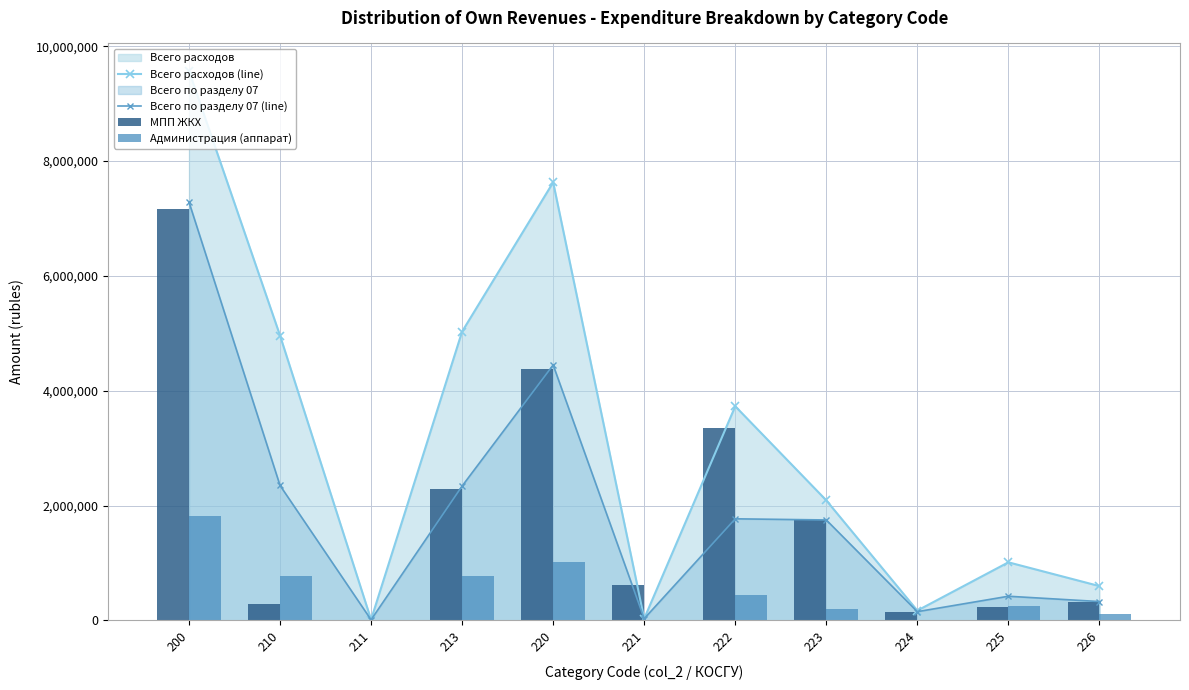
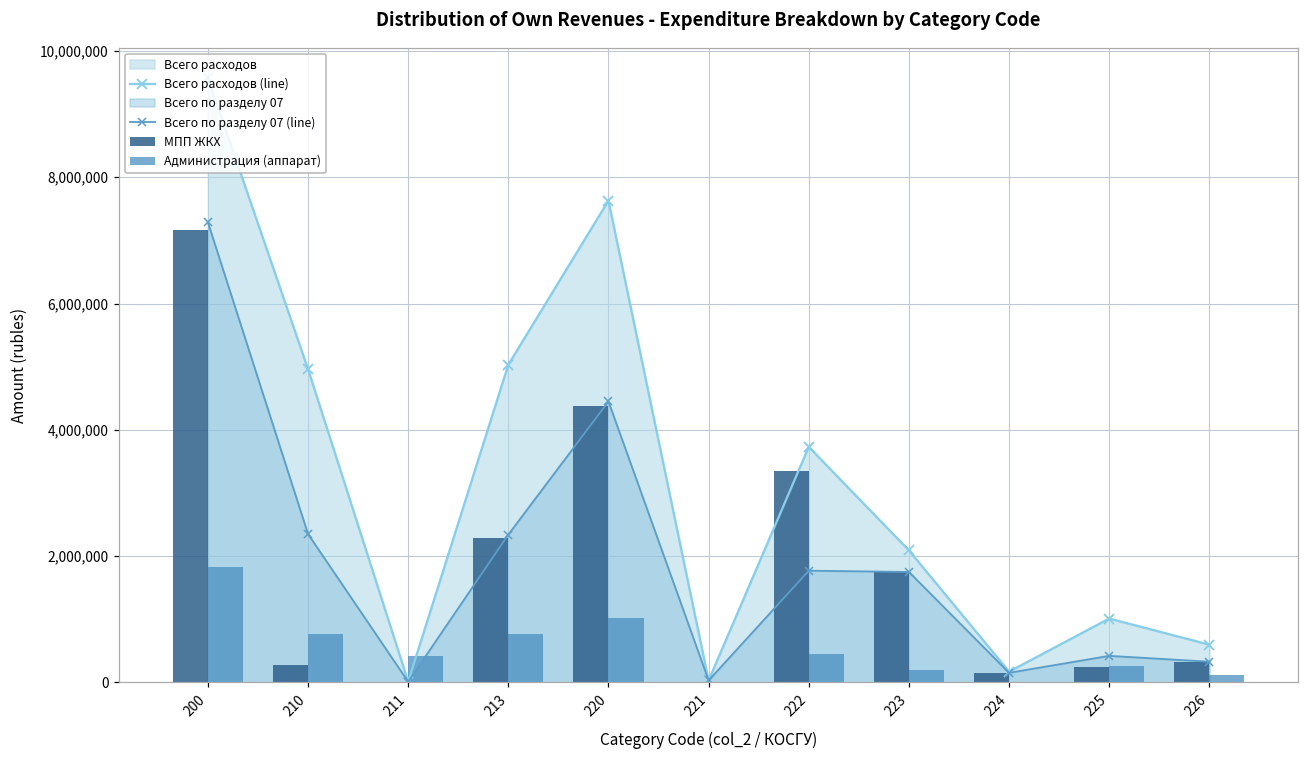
  {
    "МПП ЖКХ": {
      "200": "7,200,000",
      "210": "300,000",
      "211": "0",
      "213": "2,300,000",
      "220": "4,400,000",
-     "221": "600,000",
+     "221": "0",
      "222": "3,300,000",
      "223": "1,700,000",
      "224": "200,000",
      "225": "200,000",
      "226": "300,000"
    },
    "Администрация (аппарат)": {
      "200": "1,800,000",
      "210": "800,000",
-     "211": "0",
+     "211": "400,000",
      "213": "800,000",
      "220": "1,000,000",
      "221": "0",
      "222": "400,000",
      "223": "200,000",
      "225": "300,000",
      "226": "100,000"
    }
  }
